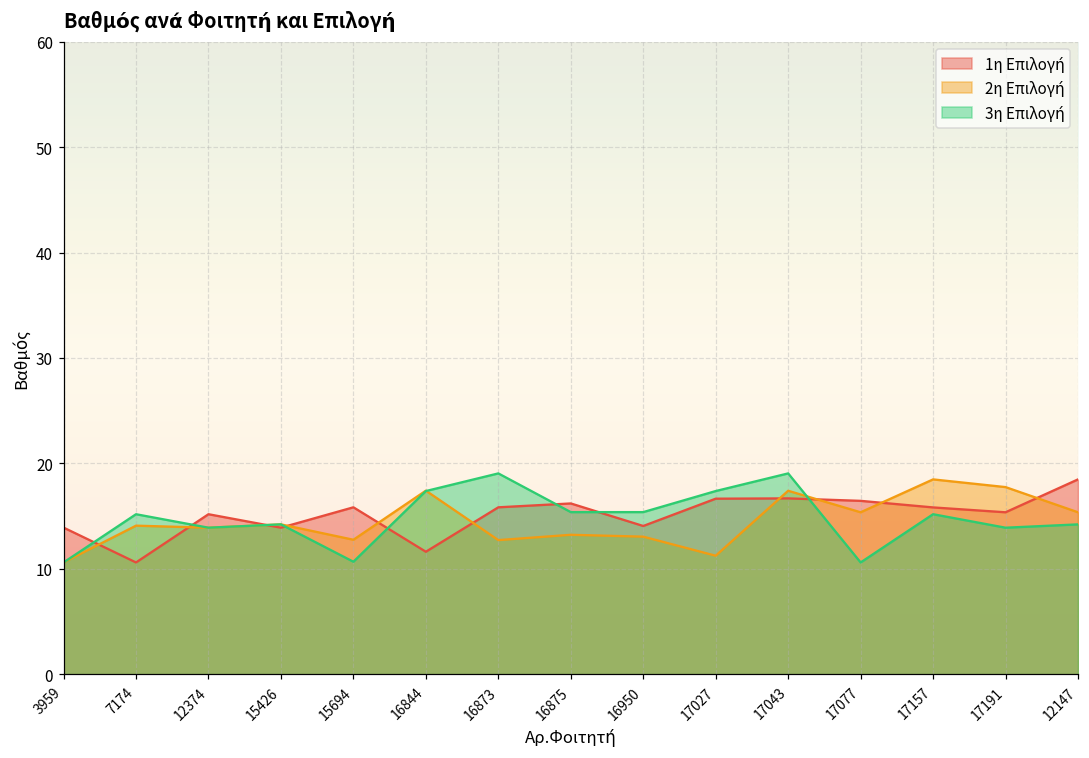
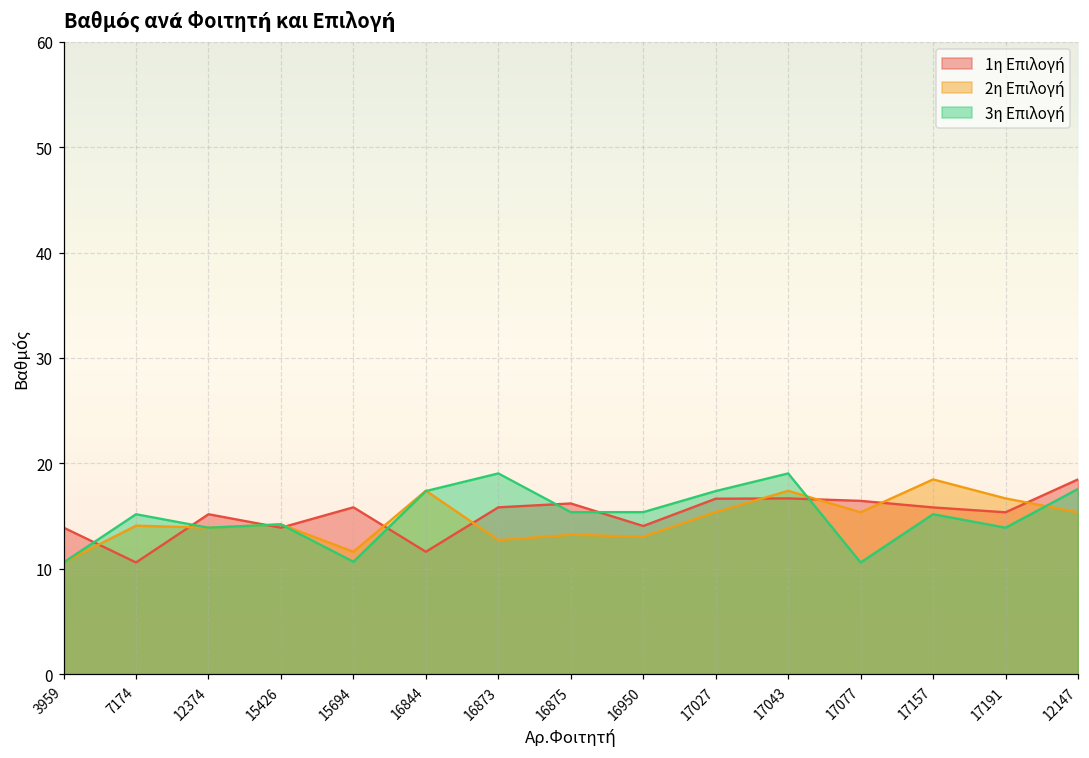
  {
    "1η Επιλογή": {
      "3959": 14,
      "7174": 11,
      "12374": 15,
      "15426": 14,
      "15694": 16,
      "16844": 12,
      "16873": 16,
      "16875": 16,
      "16950": 14,
      "17027": 17,
      "17043": 17,
      "17077": 16,
      "17157": 16,
      "17191": 15,
      "12147": 18
    },
    "2η Επιλογή": {
      "7174": 14,
-     "15694": 13,
+     "15694": 12,
      "16873": 13,
      "16875": 13,
      "16950": 13,
-     "17027": 11,
+     "17027": 15,
      "17043": 17,
      "17077": 15,
      "17157": 18,
-     "17191": 18,
+     "17191": 17,
      "12147": 15
    },
    "3η Επιλογή": {
      "7174": 15,
      "15694": 11,
      "16873": 19,
      "16875": 15,
      "16950": 15,
      "17027": 17,
      "17043": 19,
      "17077": 11,
      "17157": 15,
      "17191": 14,
-     "12147": 14
+     "12147": 18
    }
  }
